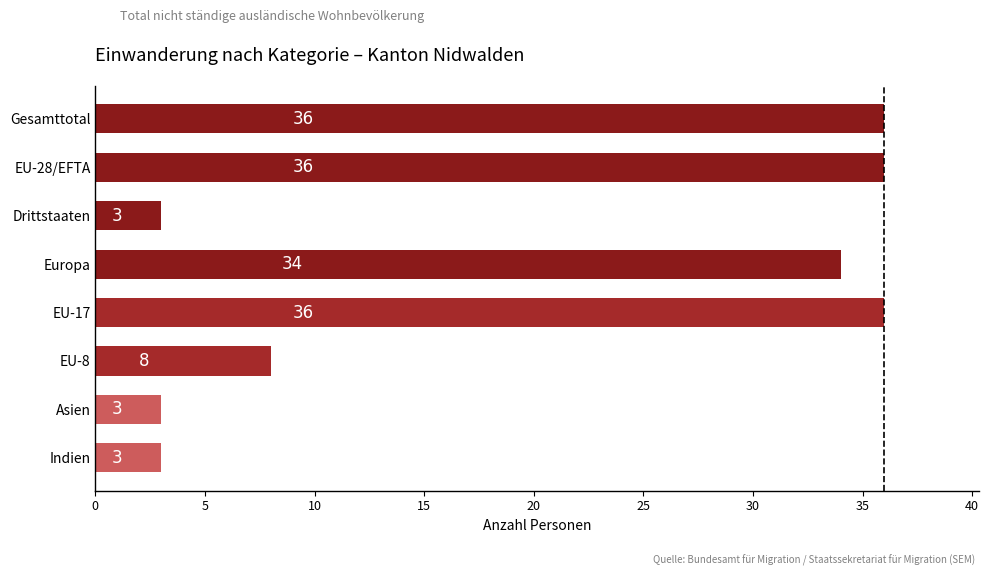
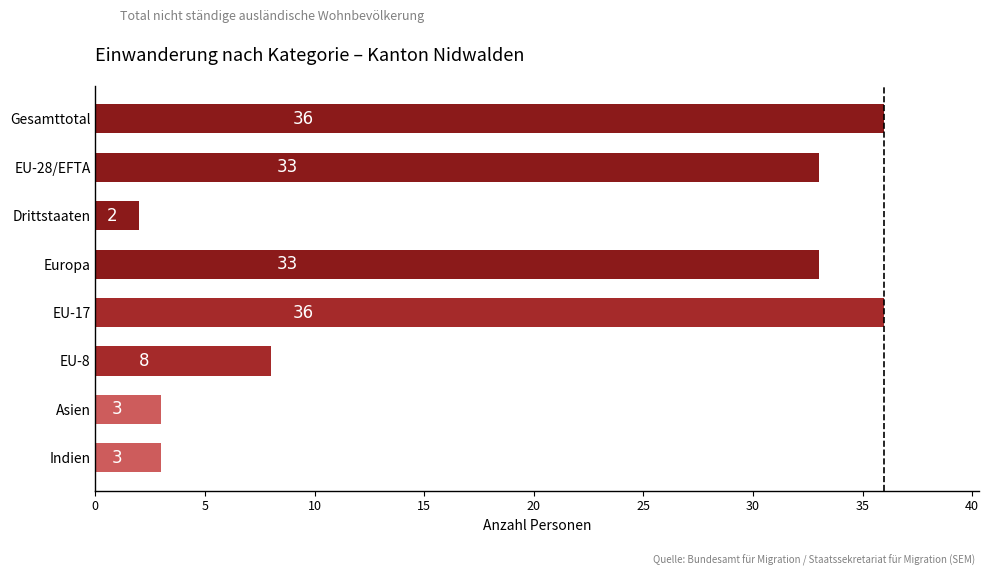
  {
    "Gesamttotal": 36,
-   "EU-28/EFTA": 36,
-   "Drittstaaten": 3,
-   "Europa": 34,
+   "EU-28/EFTA": 33,
+   "Drittstaaten": 2,
+   "Europa": 33,
    "EU-17": 36,
    "EU-8": 8,
    "Asien": 3,
    "Indien": 3
  }
